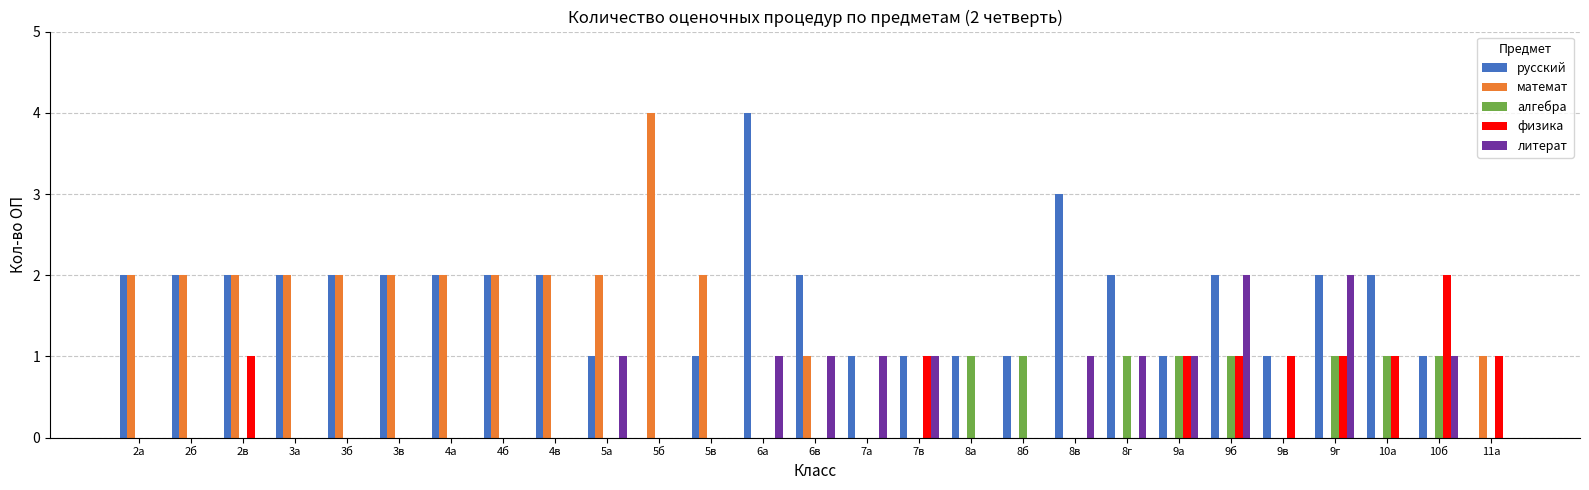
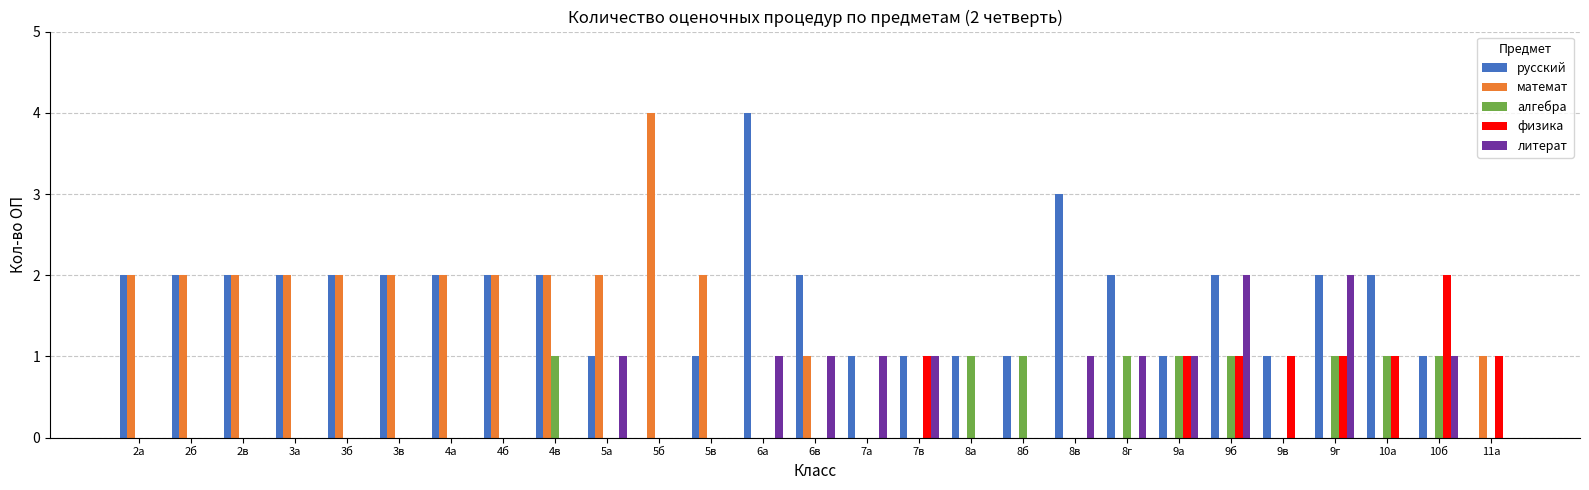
  {
    "русский": {
      "2а": 2,
      "2б": 2,
      "2в": 2,
      "3а": 2,
      "3б": 2,
      "3в": 2,
      "4а": 2,
      "4б": 2,
      "4в": 2,
      "5а": 1,
      "5б": 0,
      "5в": 1,
      "6а": 4,
      "6в": 2,
      "7а": 1,
      "7в": 1,
      "8а": 1,
      "8б": 1,
      "8в": 3,
      "8г": 2,
      "9а": 1,
      "9б": 2,
      "9в": 1,
      "9г": 2,
      "10а": 2,
      "10б": 1,
      "11а": 0
    },
    "математ": {
      "2а": 2,
      "2б": 2,
      "2в": 2,
      "3а": 2,
      "3б": 2,
      "3в": 2,
      "4а": 2,
      "4б": 2,
      "4в": 2,
      "5а": 2,
      "5б": 4,
      "5в": 2,
      "6а": 0,
      "6в": 1,
      "7а": 0,
      "7в": 0,
      "8а": 0,
      "8б": 0,
      "8в": 0,
      "8г": 0,
      "9а": 0,
      "9б": 0,
      "9в": 0,
      "9г": 0,
      "10а": 0,
      "10б": 0,
      "11а": 1
    },
    "алгебра": {
      "2а": 0,
      "2б": 0,
      "2в": 0,
      "3а": 0,
      "3б": 0,
      "3в": 0,
      "4а": 0,
      "4б": 0,
-     "4в": 0,
+     "4в": 1,
      "5а": 0,
      "5б": 0,
      "5в": 0,
      "6а": 0,
      "6в": 0,
      "7а": 0,
      "7в": 0,
      "8а": 1,
      "8б": 1,
      "8в": 0,
      "8г": 1,
      "9а": 1,
      "9б": 1,
      "9в": 0,
      "9г": 1,
      "10а": 1,
      "10б": 1,
      "11а": 0
    },
    "физика": {
      "2а": 0,
      "2б": 0,
-     "2в": 1,
+     "2в": 0,
      "3а": 0,
      "3б": 0,
      "3в": 0,
      "4а": 0,
      "4б": 0,
      "4в": 0,
      "5а": 0,
      "5б": 0,
      "5в": 0,
      "6а": 0,
      "6в": 0,
      "7а": 0,
      "7в": 1,
      "8а": 0,
      "8б": 0,
      "8в": 0,
      "8г": 0,
      "9а": 1,
      "9б": 1,
      "9в": 1,
      "9г": 1,
      "10а": 1,
      "10б": 2,
      "11а": 1
    },
    "литерат": {
      "2а": 0,
      "2б": 0,
      "2в": 0,
      "3а": 0,
      "3б": 0,
      "3в": 0,
      "4а": 0,
      "4б": 0,
      "4в": 0,
      "5а": 1,
      "5б": 0,
      "5в": 0,
      "6а": 1,
      "6в": 1,
      "7а": 1,
      "7в": 1,
      "8а": 0,
      "8б": 0,
      "8в": 1,
      "8г": 1,
      "9а": 1,
      "9б": 2,
      "9в": 0,
      "9г": 2,
      "10а": 0,
      "10б": 1,
      "11а": 0
    }
  }
